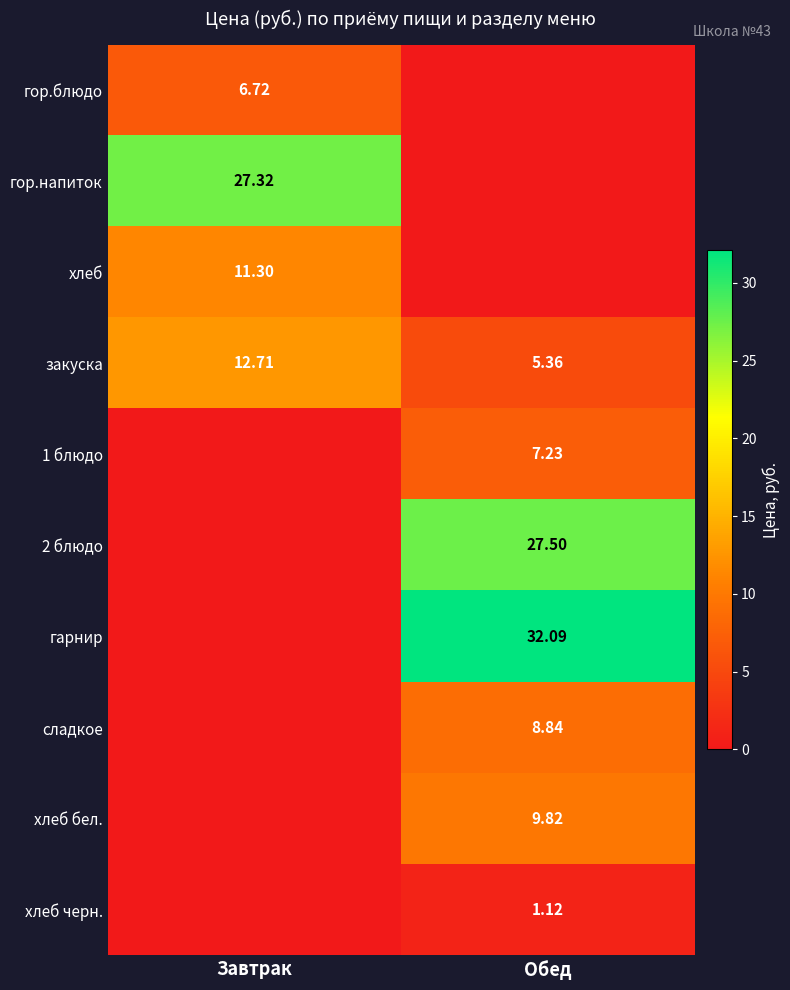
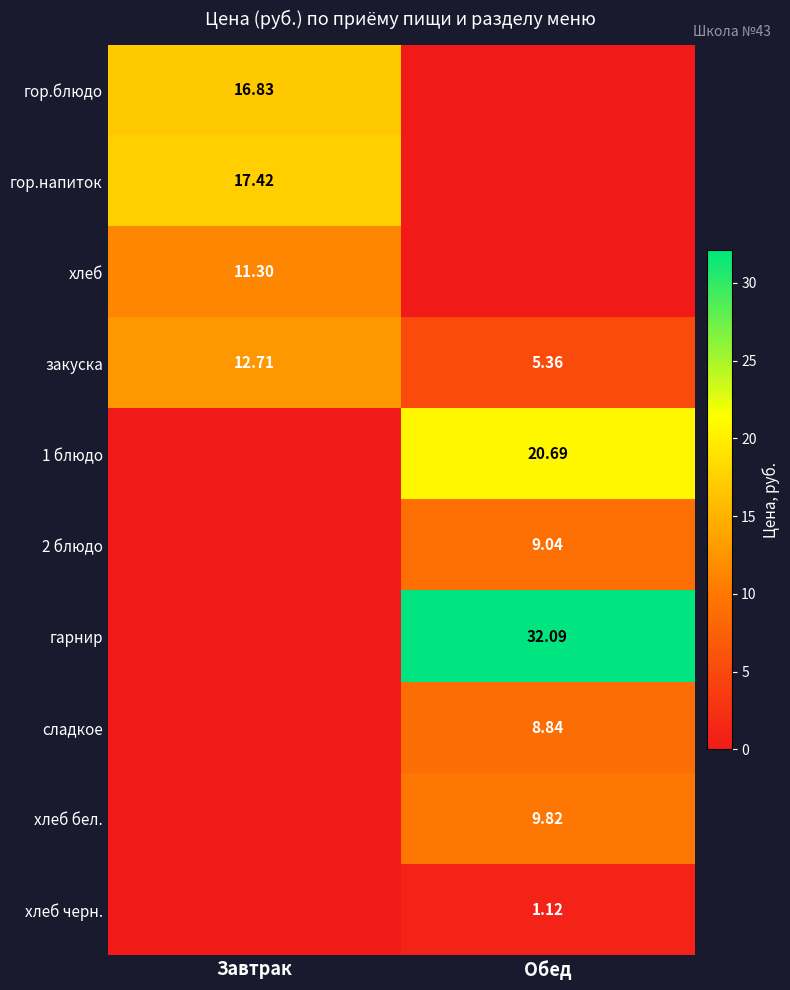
  {
    "гор.блюдо": {
-     "Завтрак": 6.72
+     "Завтрак": 16.83
    },
    "гор.напиток": {
-     "Завтрак": 27.32
+     "Завтрак": 17.42
    },
    "хлеб": {
      "Завтрак": 11.30
    },
    "закуска": {
      "Завтрак": 12.71,
      "Обед": 5.36
    },
    "1 блюдо": {
-     "Обед": 7.23
+     "Обед": 20.69
    },
    "2 блюдо": {
-     "Обед": 27.50
+     "Обед": 9.04
    },
    "гарнир": {
      "Обед": 32.09
    },
    "сладкое": {
      "Обед": 8.84
    },
    "хлеб бел.": {
      "Обед": 9.82
    },
    "хлеб черн.": {
      "Обед": 1.12
    }
  }
